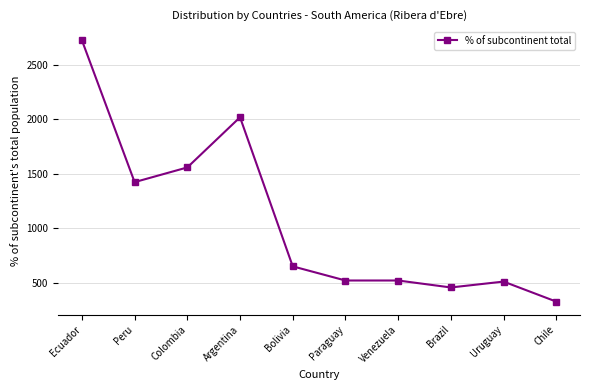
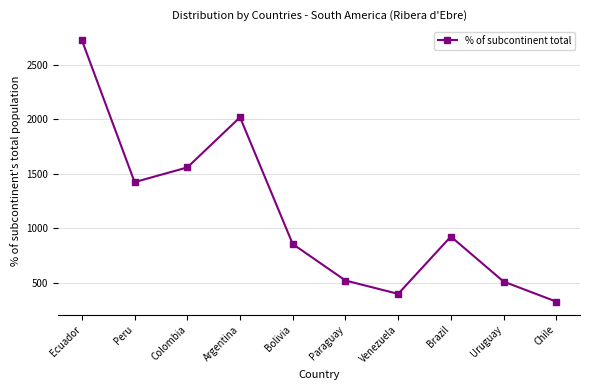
  {
    "Ecuador": 2730,
    "Peru": 1420,
    "Colombia": 1560,
    "Argentina": 2020,
-   "Bolivia": 650,
+   "Bolivia": 850,
    "Paraguay": 520,
-   "Venezuela": 520,
-   "Brazil": 460,
+   "Venezuela": 400,
+   "Brazil": 920,
    "Uruguay": 510,
    "Chile": 330
  }
